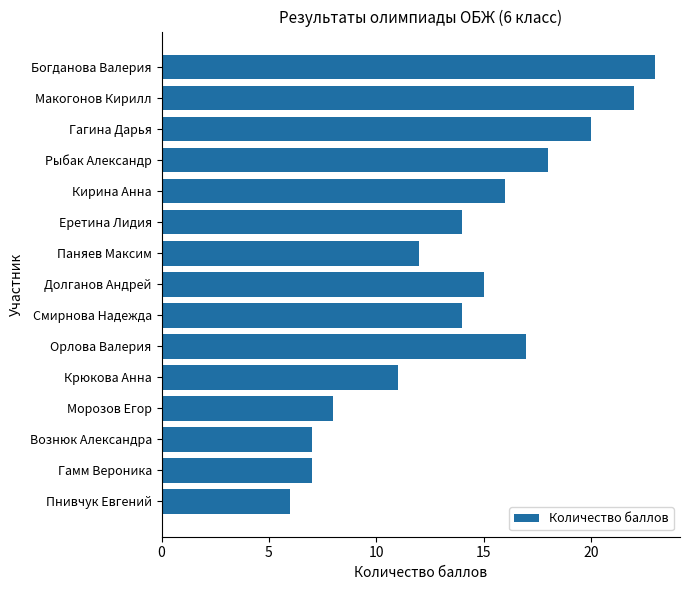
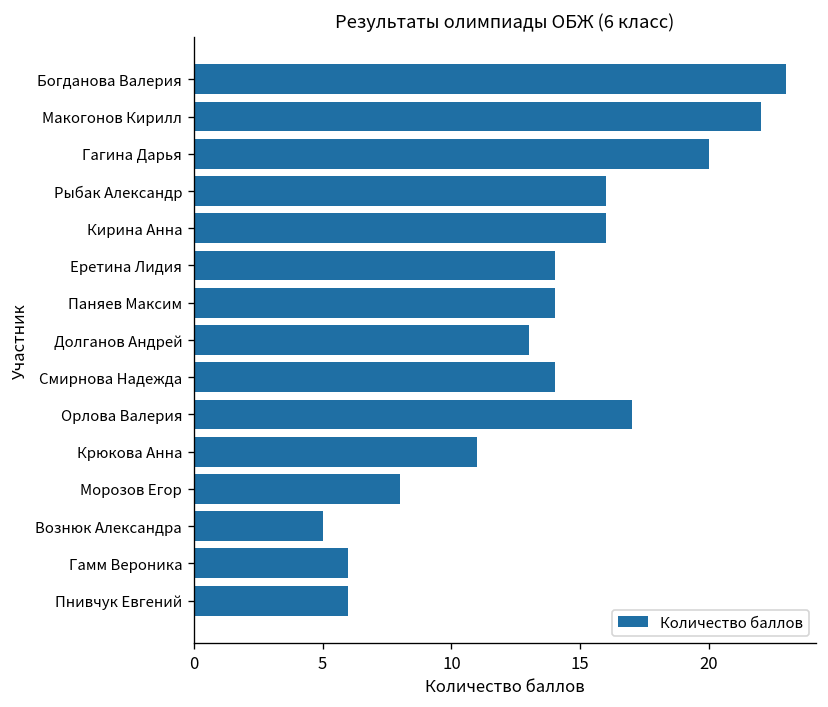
  {
    "Богданова Валерия": 23,
    "Макогонов Кирилл": 22,
    "Гагина Дарья": 20,
-   "Рыбак Александр": 18,
+   "Рыбак Александр": 16,
    "Кирина Анна": 16,
    "Еретина Лидия": 14,
-   "Паняев Максим": 12,
-   "Долганов Андрей": 15,
+   "Паняев Максим": 14,
+   "Долганов Андрей": 13,
    "Смирнова Надежда": 14,
    "Орлова Валерия": 17,
    "Крюкова Анна": 11,
    "Морозов Егор": 8,
-   "Вознюк Александра": 7,
-   "Гамм Вероника": 7,
+   "Вознюк Александра": 5,
+   "Гамм Вероника": 6,
    "Пнивчук Евгений": 6
  }
